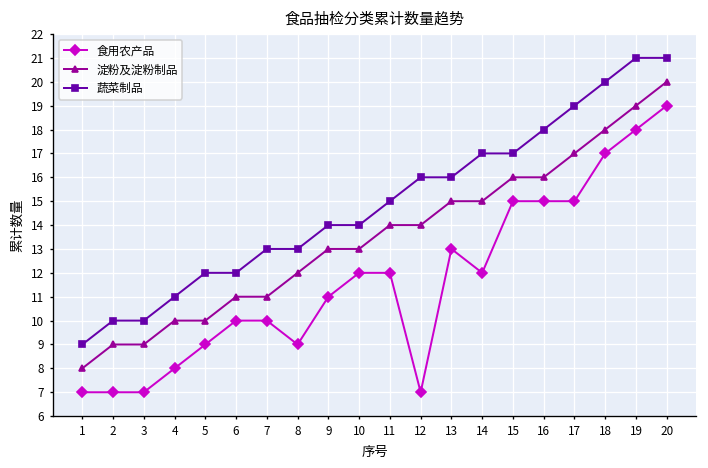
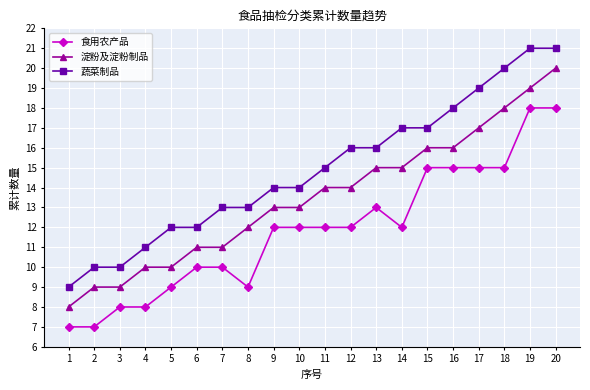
  {
    "食用农产品": {
      "1": 7,
      "2": 7,
-     "3": 7,
+     "3": 8,
      "4": 8,
      "5": 9,
      "6": 10,
      "7": 10,
      "8": 9,
-     "9": 11,
+     "9": 12,
      "10": 12,
      "11": 12,
-     "12": 7,
+     "12": 12,
      "13": 13,
      "14": 12,
      "15": 15,
      "16": 15,
      "17": 15,
-     "18": 17,
+     "18": 15,
      "19": 18,
-     "20": 19
+     "20": 18
    }
  }
